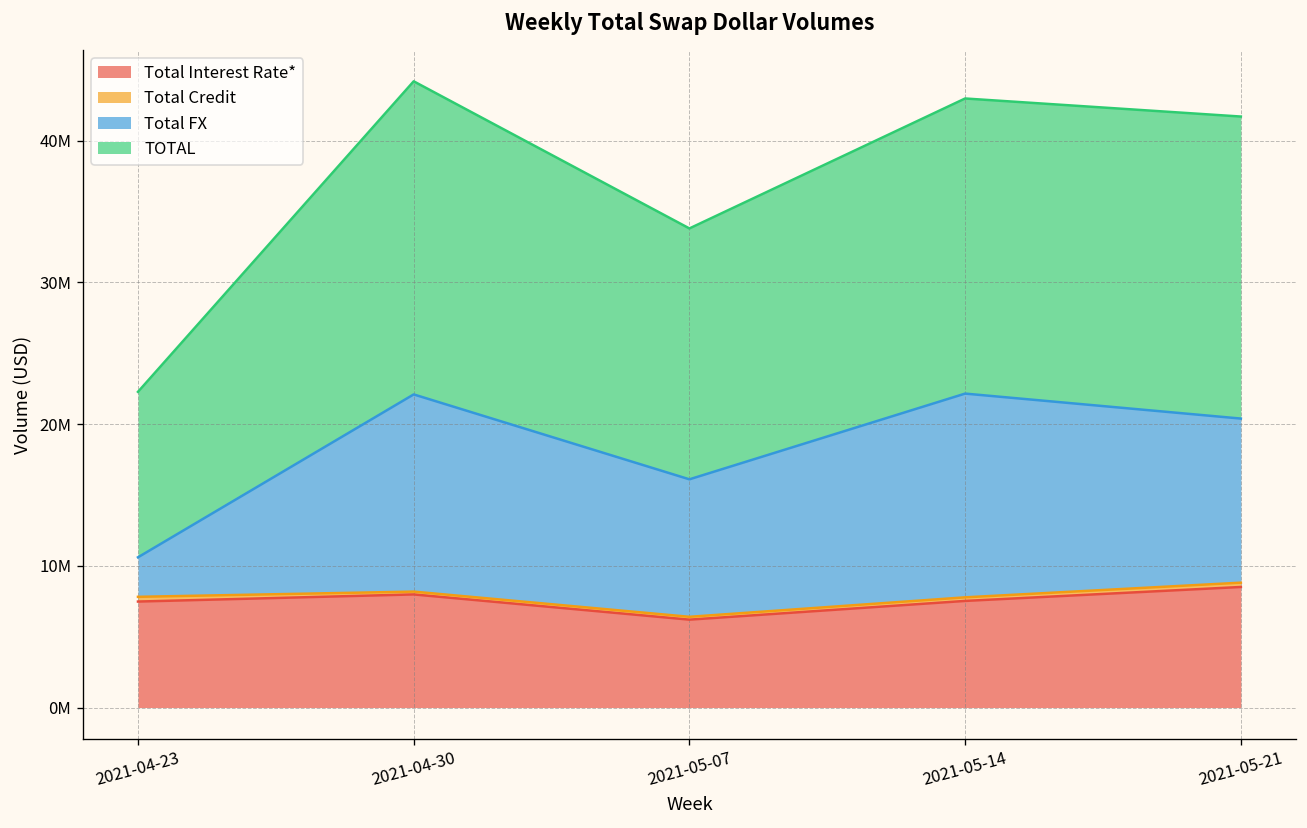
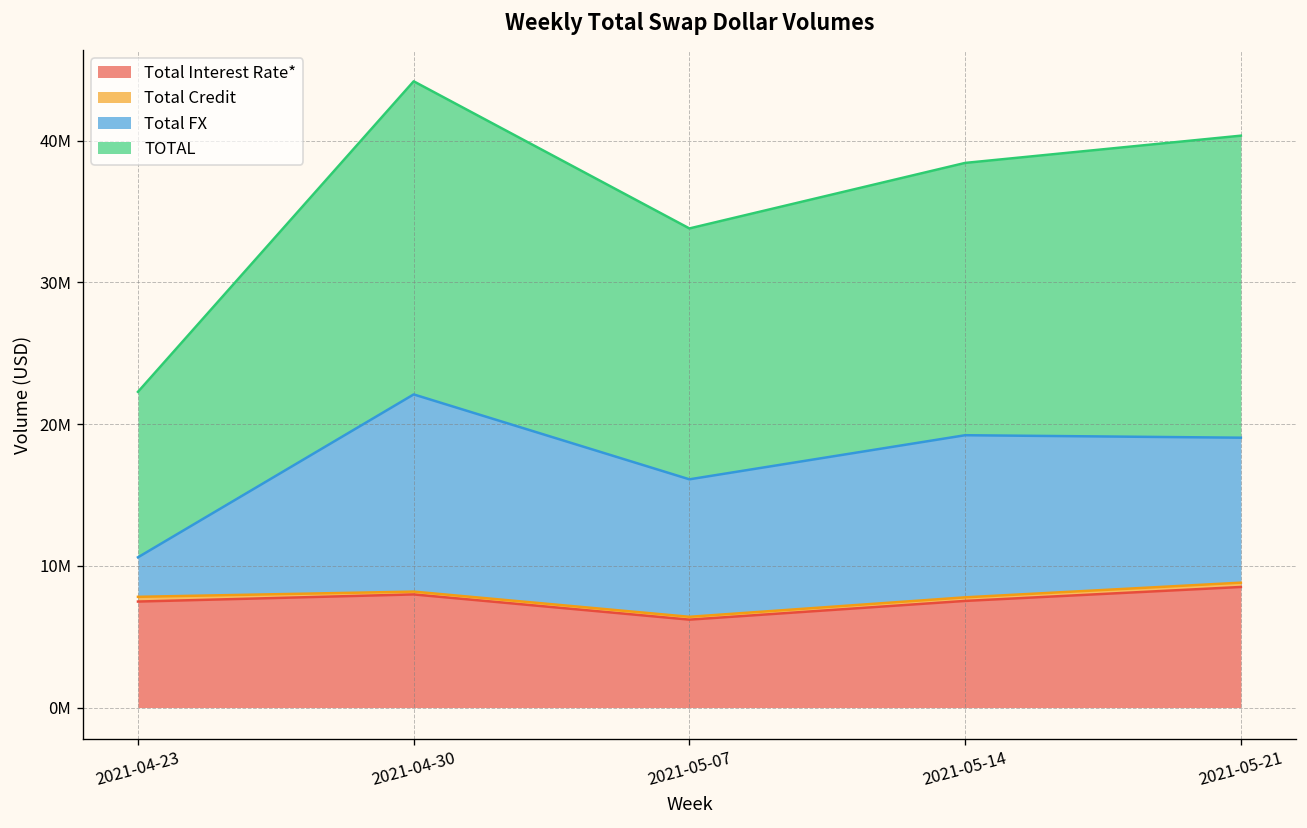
  {
    "Total Interest Rate*": {
      "2021-04-23": 7500000,
      "2021-05-14": 7500000,
      "2021-05-21": 8500000
    },
    "Total Credit": {
      "2021-04-23": 300000,
      "2021-05-14": 300000,
      "2021-05-21": 300000
    },
    "Total FX": {
      "2021-04-23": 2800000,
      "2021-04-30": 13900000,
      "2021-05-07": 9700000,
-     "2021-05-14": 14400000,
-     "2021-05-21": 11600000
+     "2021-05-14": 11400000,
+     "2021-05-21": 10200000
    },
    "TOTAL": {
      "2021-04-23": 11700000,
      "2021-04-30": 22100000,
      "2021-05-07": 17700000,
-     "2021-05-14": 20800000,
+     "2021-05-14": 19200000,
      "2021-05-21": 21300000
    }
  }
